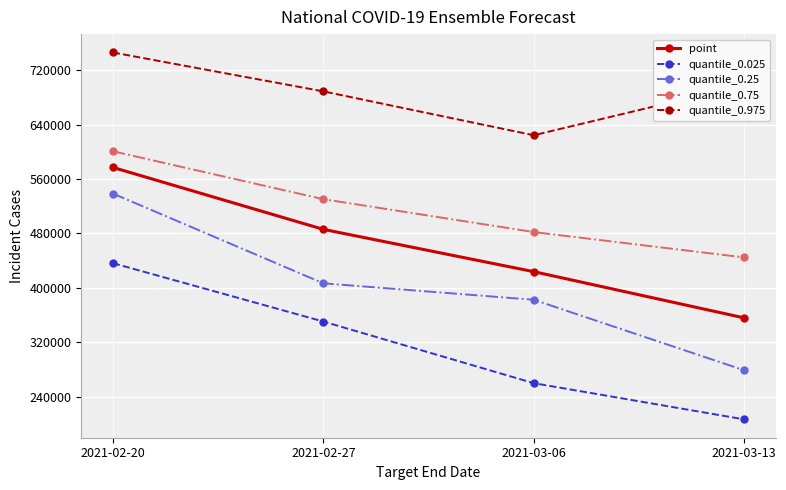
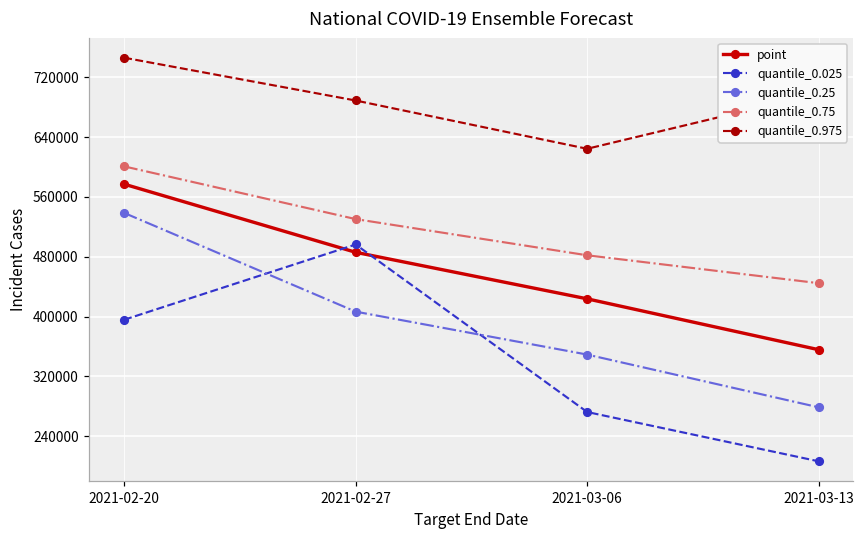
  {
    "quantile_0.025": {
-     "2021-02-20": 440000,
-     "2021-02-27": 350000,
-     "2021-03-06": 260000,
+     "2021-02-20": 400000,
+     "2021-02-27": 500000,
+     "2021-03-06": 270000,
      "2021-03-13": 210000
    },
    "quantile_0.25": {
      "2021-02-20": 540000,
      "2021-02-27": 410000,
-     "2021-03-06": 380000,
+     "2021-03-06": 350000,
      "2021-03-13": 280000
    },
    "quantile_0.75": {
      "2021-02-20": 600000,
      "2021-02-27": 530000,
      "2021-03-06": 480000,
      "2021-03-13": 440000
    }
  }
